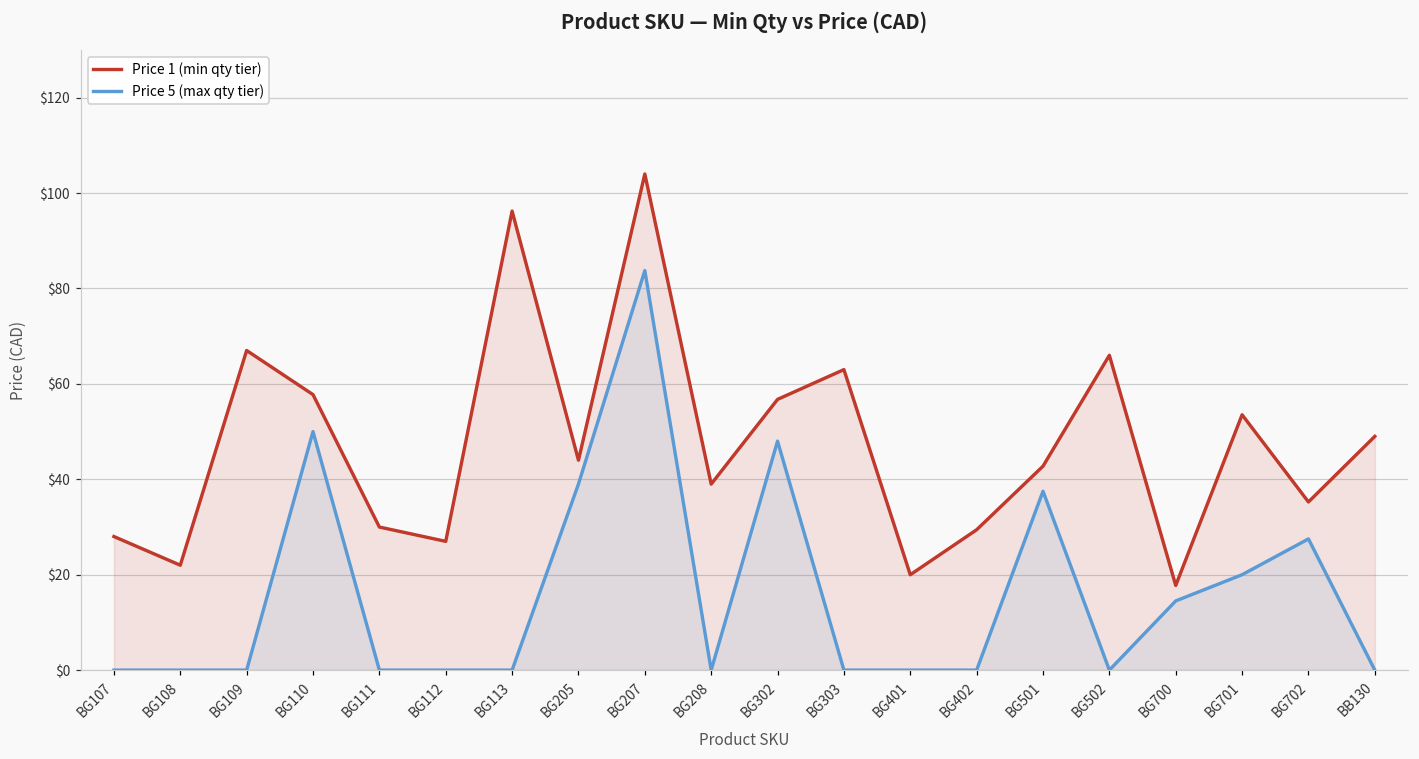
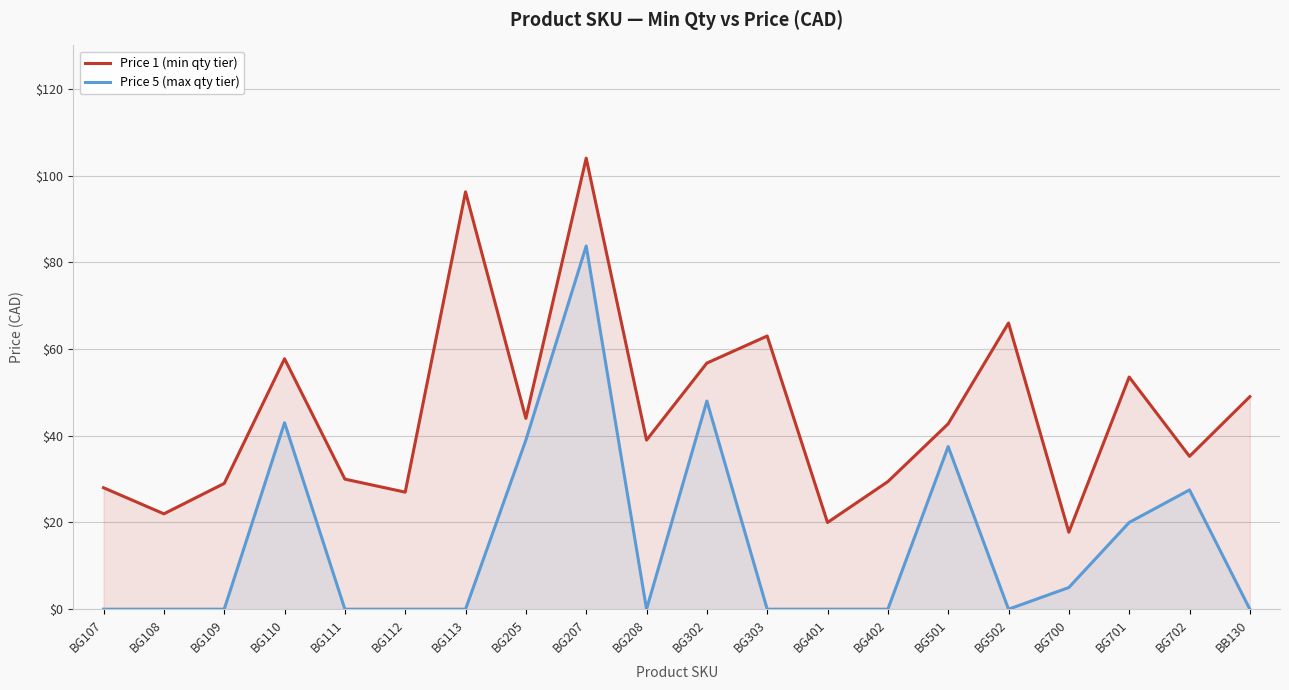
  {
    "Price 1 (min qty tier)": {
      "BG107": "$28",
      "BG108": "$22",
-     "BG109": "$67",
+     "BG109": "$29",
      "BG110": "$58",
      "BG111": "$30",
      "BG112": "$27",
      "BG113": "$96",
      "BG205": "$44",
      "BG207": "$104",
      "BG208": "$39",
      "BG302": "$57",
      "BG303": "$63",
      "BG401": "$20",
      "BG402": "$29",
      "BG501": "$43",
      "BG502": "$66",
      "BG700": "$18",
      "BG701": "$54",
      "BG702": "$35",
      "BB130": "$49"
    },
    "Price 5 (max qty tier)": {
      "BG107": "$0",
      "BG108": "$0",
      "BG109": "$0",
-     "BG110": "$50",
+     "BG110": "$43",
      "BG111": "$0",
      "BG112": "$0",
      "BG113": "$0",
      "BG205": "$39",
      "BG207": "$84",
      "BG208": "$0",
      "BG302": "$48",
      "BG303": "$0",
      "BG401": "$0",
      "BG402": "$0",
      "BG501": "$38",
      "BG502": "$0",
-     "BG700": "$15",
+     "BG700": "$5",
      "BG701": "$20",
      "BG702": "$28",
      "BB130": "$0"
    }
  }
